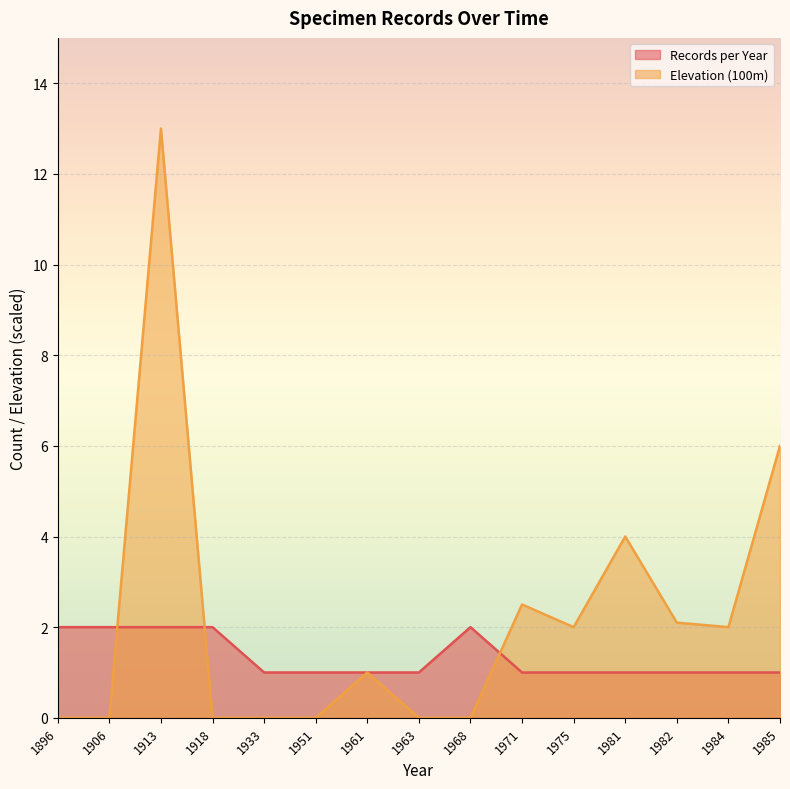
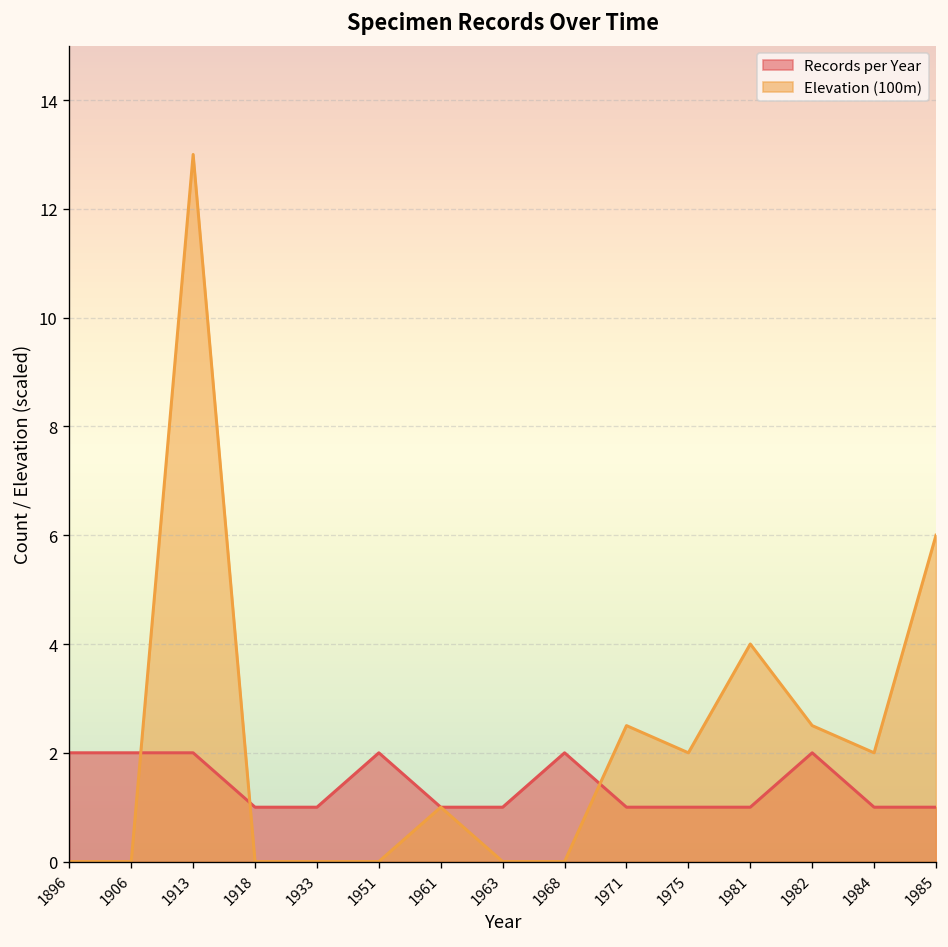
  {
    "Records per Year": {
      "1896": 2,
      "1906": 2,
      "1913": 2,
-     "1918": 2,
+     "1918": 1,
      "1933": 1,
-     "1951": 1,
+     "1951": 2,
      "1963": 1,
      "1968": 2,
      "1971": 1,
      "1975": 1,
      "1981": 1,
-     "1982": 1,
+     "1982": 2,
      "1984": 1,
      "1985": 1
    },
    "Elevation (100m)": {
      "1896": 0.0,
      "1906": 0.0,
      "1913": 13.0,
      "1918": 0.0,
      "1933": 0.0,
      "1951": 0.0,
      "1963": 0.0,
      "1968": 0.0,
      "1971": 2.5,
      "1975": 2.0,
      "1981": 4.0,
-     "1982": 2.1,
+     "1982": 2.5,
      "1984": 2.0,
      "1985": 6.0
    }
  }
